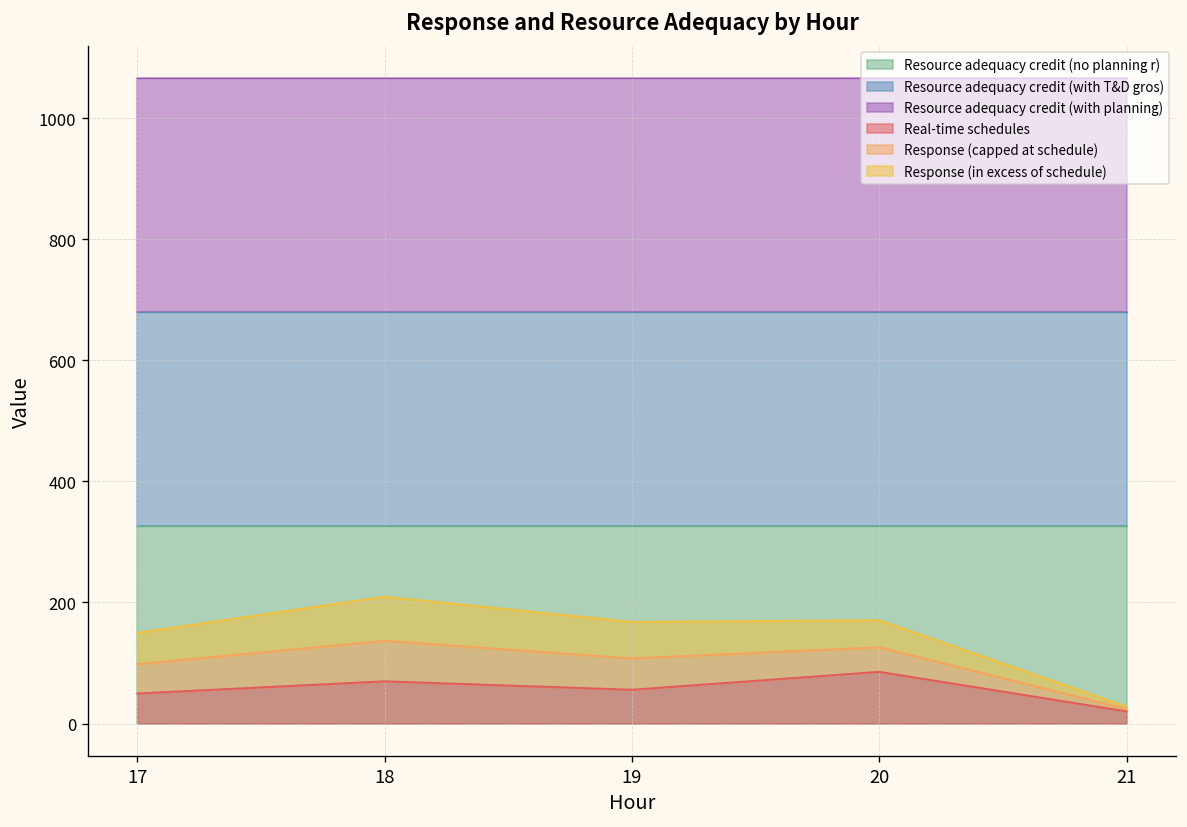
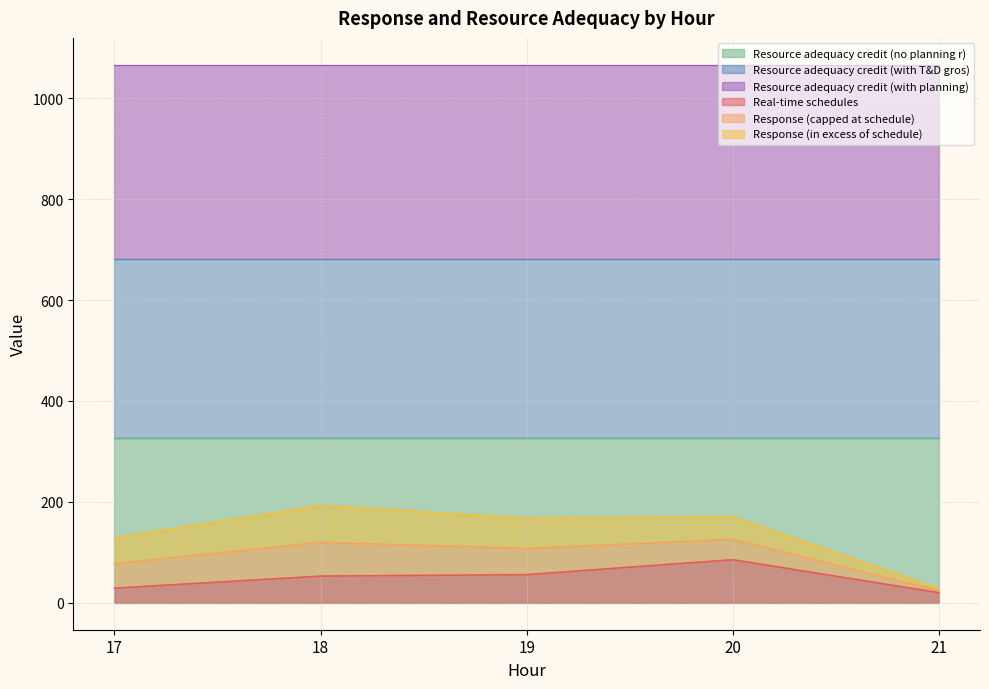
  {
    "Resource adequacy credit (with planning)": {
      "17": 390,
      "18": 390,
      "19": 390
    },
    "Real-time schedules": {
-     "17": 50,
-     "18": 70,
+     "17": 30,
+     "18": 50,
      "19": 60,
      "20": 90
    }
  }
